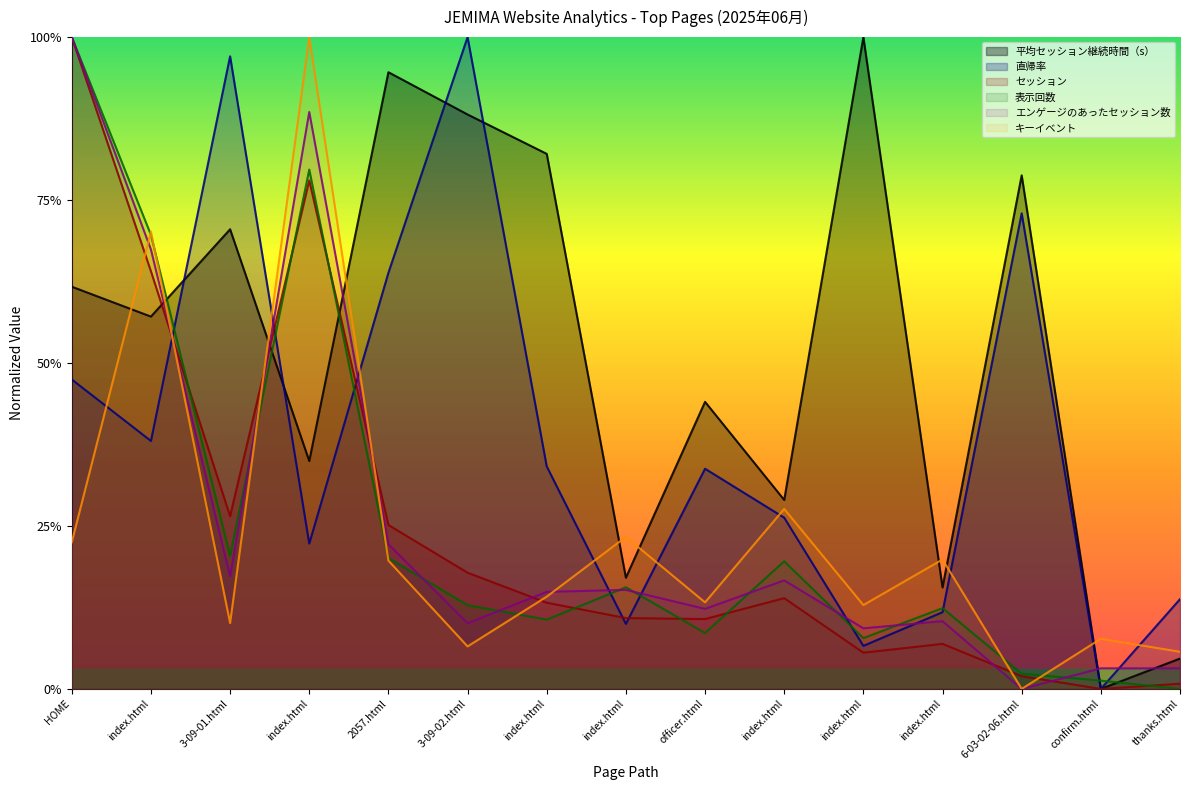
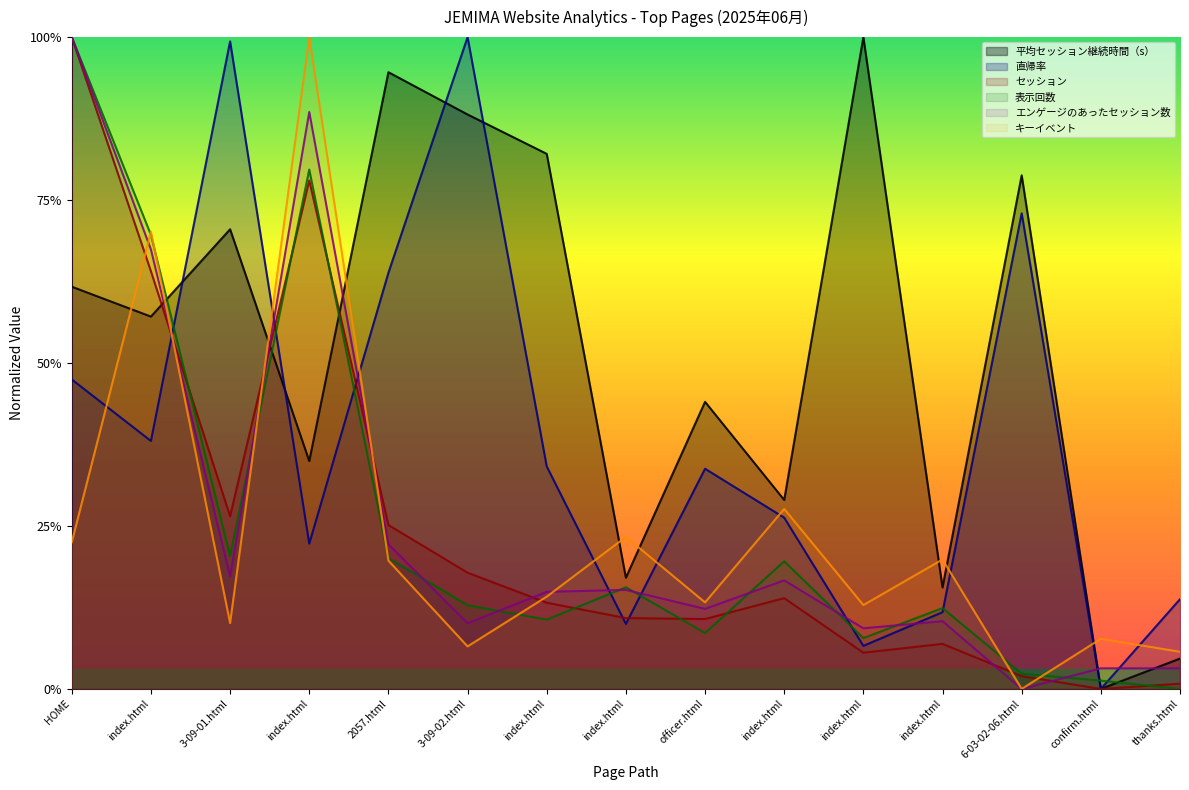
  {
    "平均セッション継続時間（s）": {
      "HOME": "62%",
      "3-09-01.html": "71%",
      "2057.html": "95%",
      "3-09-02.html": "88%",
      "officer.html": "44%",
      "6-03-02-06.html": "79%",
      "thanks.html": "5%"
    },
    "直帰率": {
      "HOME": "47%",
-     "3-09-01.html": "97%",
+     "3-09-01.html": "99%",
      "2057.html": "64%",
      "3-09-02.html": "100%",
      "officer.html": "34%",
      "6-03-02-06.html": "73%",
      "thanks.html": "14%"
    }
  }
